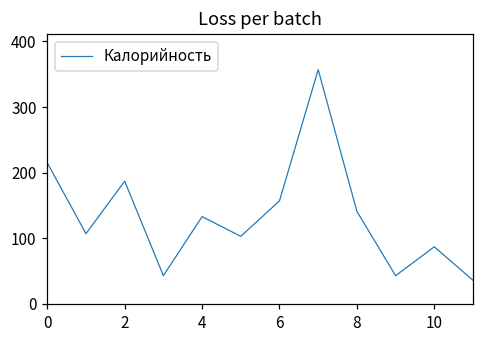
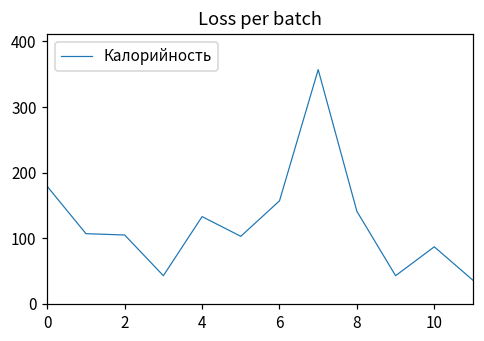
  {
-   "0": 220,
-   "2": 190,
+   "0": 180,
+   "2": 110,
    "4": 130,
    "6": 160,
    "8": 140,
    "10": 90
  }
